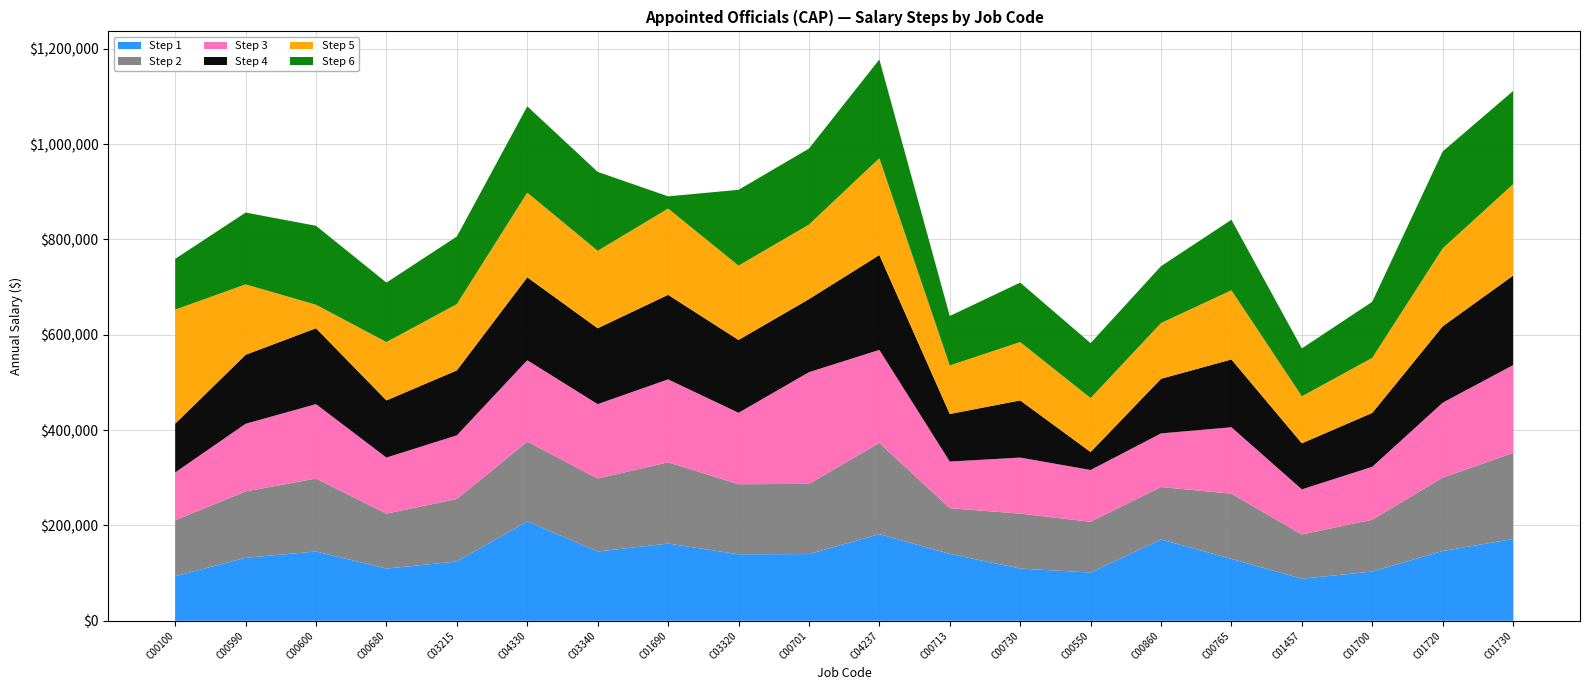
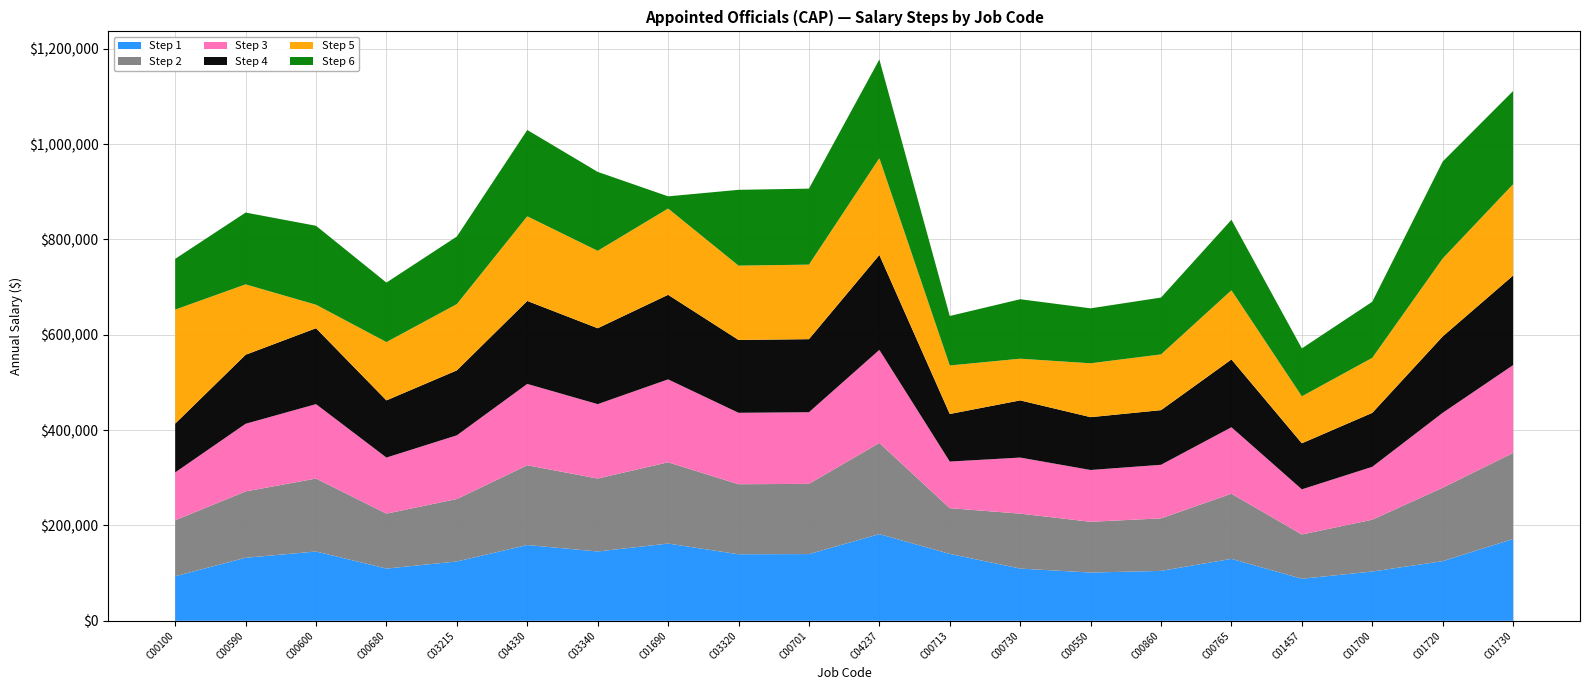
  {
    "Step 1": {
      "C00100": "$90,000",
      "C00590": "$130,000",
      "C00600": "$150,000",
      "C00680": "$110,000",
      "C03215": "$120,000",
-     "C04330": "$210,000",
+     "C04330": "$160,000",
      "C03340": "$150,000",
      "C01690": "$160,000",
      "C03320": "$140,000",
      "C00701": "$140,000",
      "C04237": "$180,000",
      "C00713": "$140,000",
      "C00730": "$110,000",
      "C00550": "$100,000",
-     "C00860": "$170,000",
+     "C00860": "$100,000",
      "C00765": "$130,000",
      "C01457": "$90,000",
      "C01700": "$100,000",
-     "C01720": "$150,000",
+     "C01720": "$130,000",
      "C01730": "$170,000"
    },
    "Step 2": {
      "C00100": "$120,000",
      "C00590": "$140,000",
      "C00600": "$150,000",
      "C00680": "$120,000",
      "C03215": "$130,000",
      "C04330": "$170,000",
      "C03340": "$150,000",
      "C01690": "$170,000",
      "C03320": "$150,000",
      "C00701": "$150,000",
      "C04237": "$190,000",
      "C00713": "$100,000",
      "C00730": "$120,000",
      "C00550": "$110,000",
      "C00860": "$110,000",
      "C00765": "$140,000",
      "C01457": "$90,000",
      "C01700": "$110,000",
      "C01720": "$150,000",
      "C01730": "$180,000"
    },
    "Step 3": {
      "C00100": "$100,000",
      "C00590": "$140,000",
      "C00600": "$160,000",
      "C00680": "$120,000",
      "C03215": "$130,000",
      "C04330": "$170,000",
      "C03340": "$160,000",
      "C01690": "$170,000",
      "C03320": "$150,000",
-     "C00701": "$230,000",
+     "C00701": "$150,000",
      "C04237": "$200,000",
      "C00713": "$100,000",
      "C00730": "$120,000",
      "C00550": "$110,000",
      "C00860": "$110,000",
      "C00765": "$140,000",
      "C01457": "$90,000",
      "C01700": "$110,000",
      "C01720": "$160,000",
      "C01730": "$180,000"
    },
    "Step 4": {
      "C00100": "$100,000",
      "C00590": "$140,000",
      "C00600": "$160,000",
      "C00680": "$120,000",
      "C03215": "$140,000",
      "C04330": "$170,000",
      "C03340": "$160,000",
      "C01690": "$180,000",
      "C03320": "$150,000",
      "C00701": "$150,000",
      "C04237": "$200,000",
      "C00713": "$100,000",
      "C00730": "$120,000",
-     "C00550": "$40,000",
+     "C00550": "$110,000",
      "C00860": "$110,000",
      "C00765": "$140,000",
      "C01457": "$100,000",
      "C01700": "$110,000",
      "C01720": "$160,000",
      "C01730": "$190,000"
    },
    "Step 5": {
      "C00100": "$240,000",
      "C00590": "$150,000",
      "C00600": "$50,000",
      "C00680": "$120,000",
      "C03215": "$140,000",
      "C04330": "$180,000",
      "C03340": "$160,000",
      "C01690": "$180,000",
      "C03320": "$160,000",
      "C00701": "$160,000",
      "C04237": "$200,000",
      "C00713": "$100,000",
-     "C00730": "$120,000",
+     "C00730": "$90,000",
      "C00550": "$110,000",
      "C00860": "$120,000",
      "C00765": "$150,000",
      "C01457": "$100,000",
      "C01700": "$120,000",
      "C01720": "$160,000",
      "C01730": "$190,000"
    },
    "Step 6": {
      "C00100": "$110,000",
      "C00590": "$150,000",
      "C00600": "$170,000",
      "C00680": "$120,000",
      "C03215": "$140,000",
      "C04330": "$180,000",
      "C03340": "$170,000",
      "C01690": "$30,000",
      "C03320": "$160,000",
      "C00701": "$160,000",
      "C04237": "$210,000",
      "C00713": "$100,000",
      "C00730": "$120,000",
      "C00550": "$120,000",
      "C00860": "$120,000",
      "C00765": "$150,000",
      "C01457": "$100,000",
      "C01700": "$120,000",
      "C01720": "$200,000",
      "C01730": "$200,000"
    }
  }
